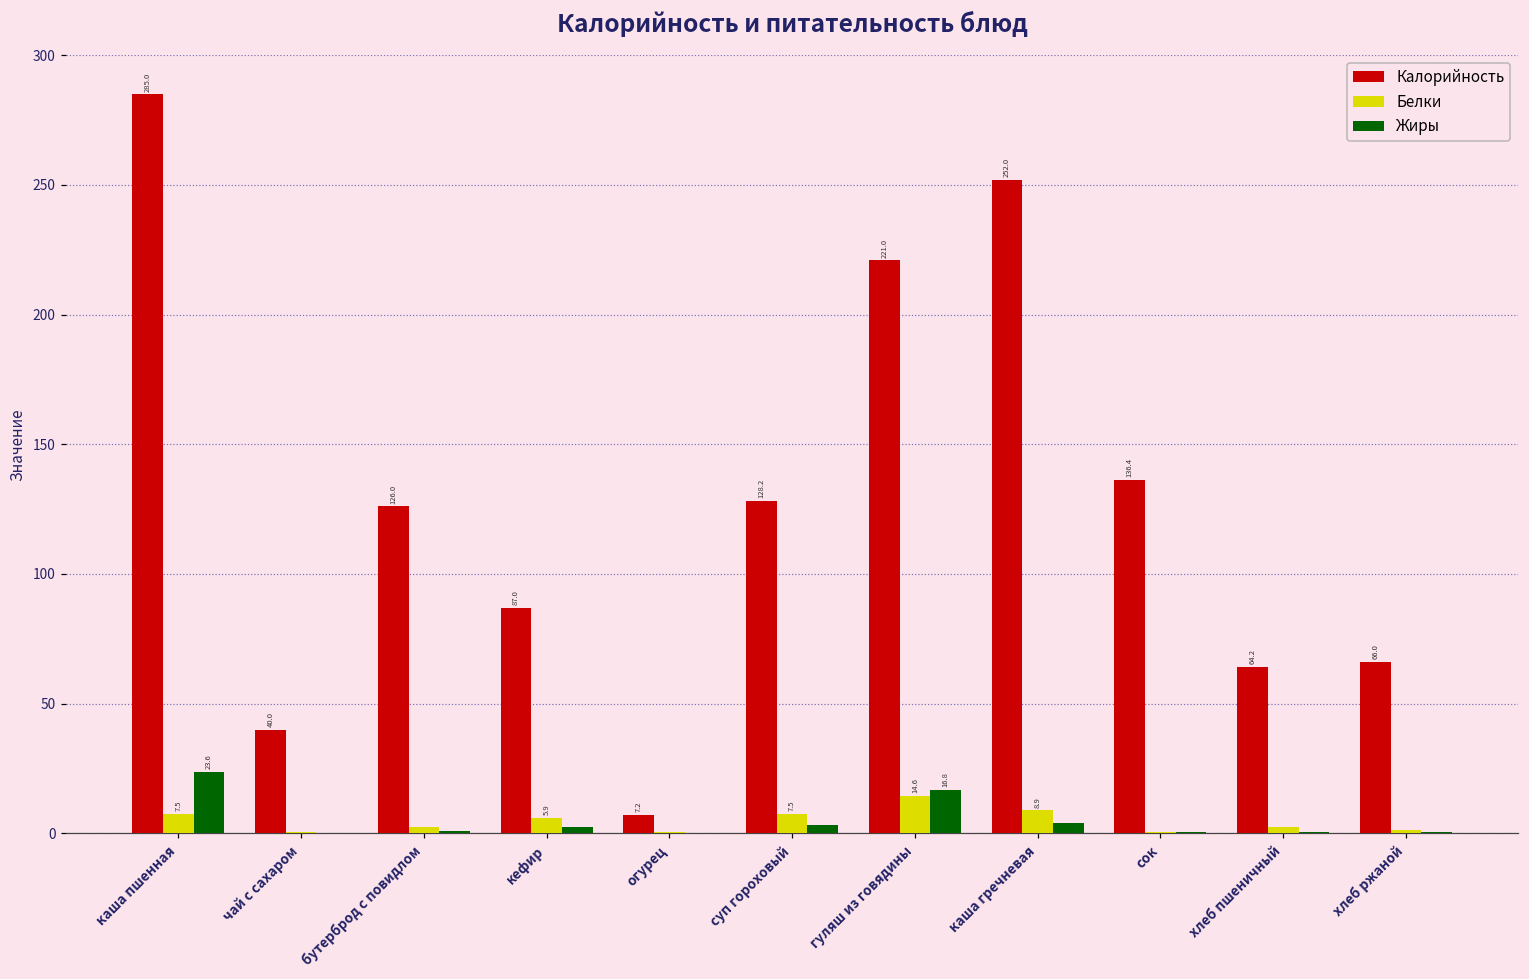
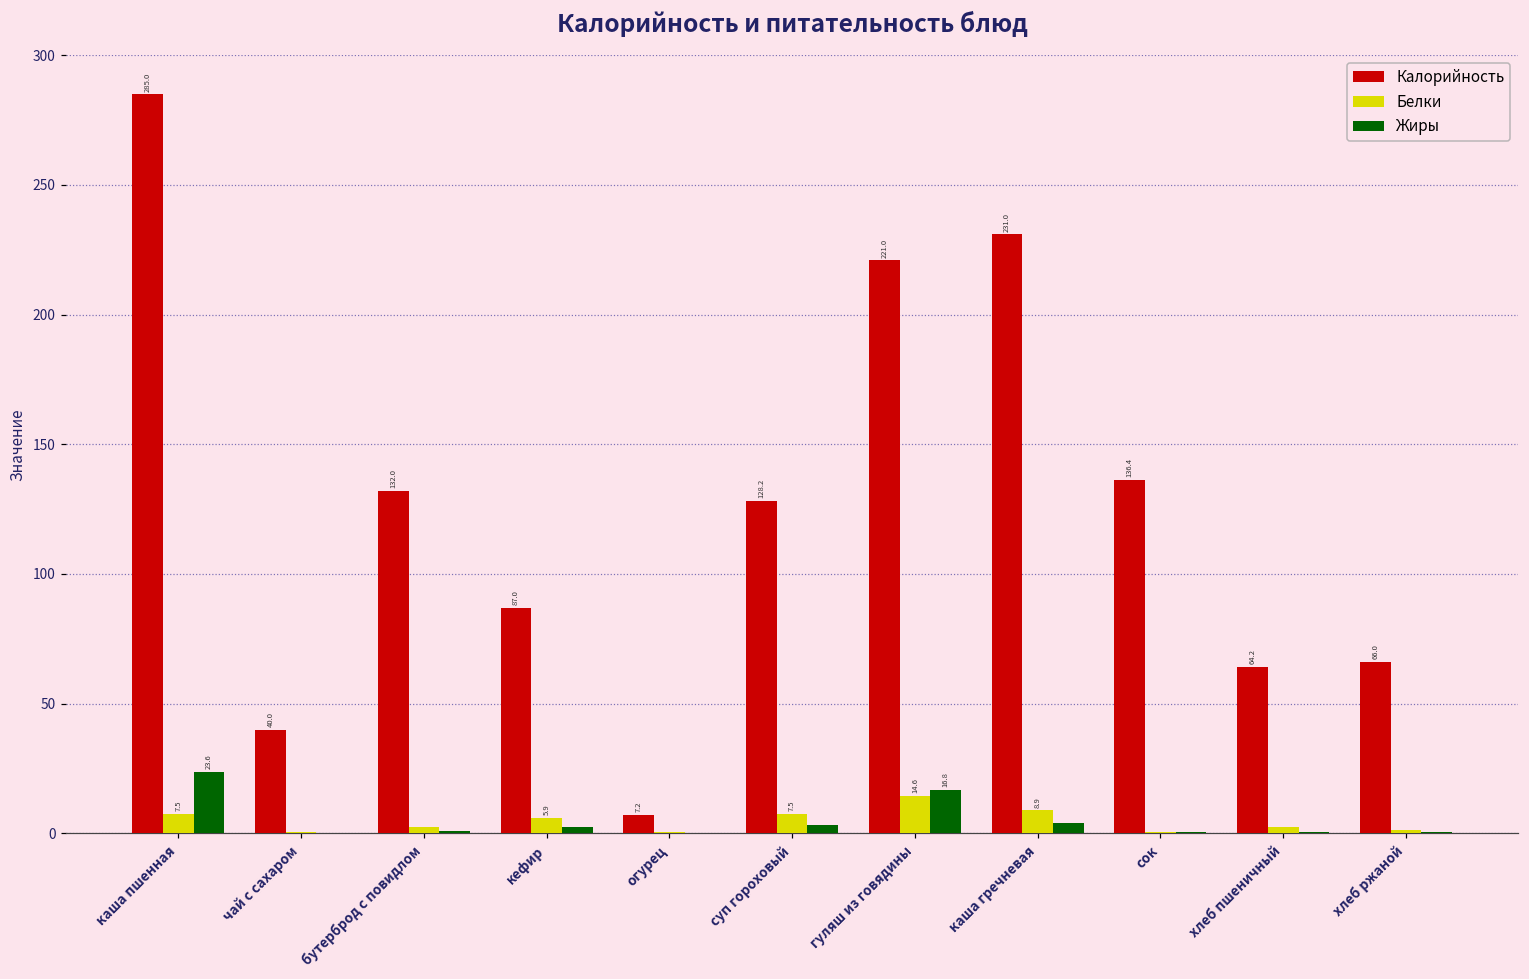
  {
    "Калорийность": {
      "каша пшенная": 285.0,
      "чай с сахаром": 40.0,
-     "бутерброд с повидлом": 126.0,
+     "бутерброд с повидлом": 132.0,
      "кефир": 87.0,
      "огурец": 7.2,
      "суп гороховый": 128.2,
      "гуляш из говядины": 221.0,
-     "каша гречневая": 252.0,
+     "каша гречневая": 231.0,
      "сок": 136.4,
      "хлеб пшеничный": 64.2,
      "хлеб ржаной": 66.0
    },
    "Белки": {
      "каша пшенная": 7.5,
      "кефир": 5.9,
      "суп гороховый": 7.5,
      "гуляш из говядины": 14.6,
      "каша гречневая": 8.9
    },
    "Жиры": {
      "каша пшенная": 23.6,
      "гуляш из говядины": 16.8
    }
  }
